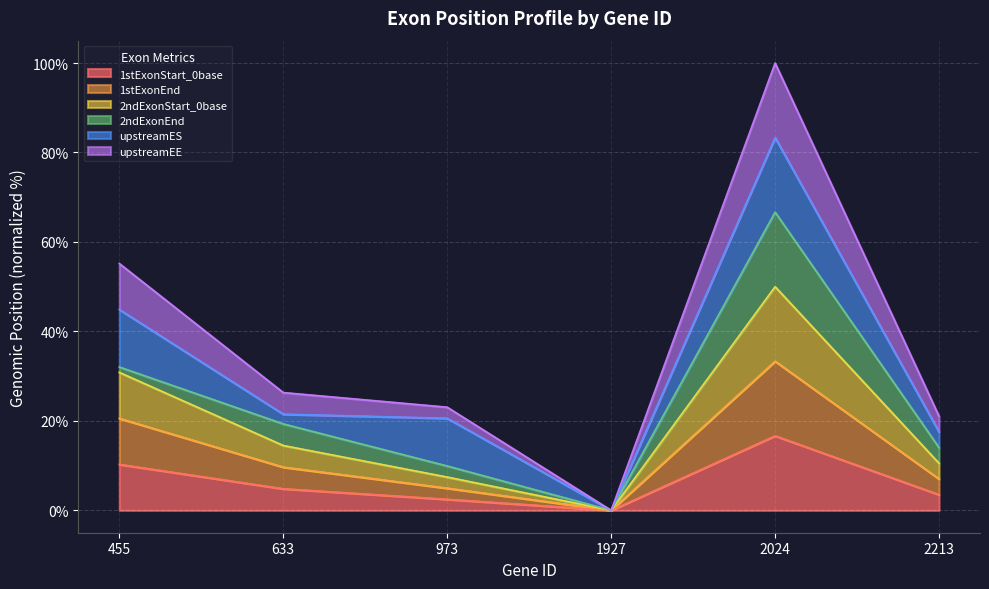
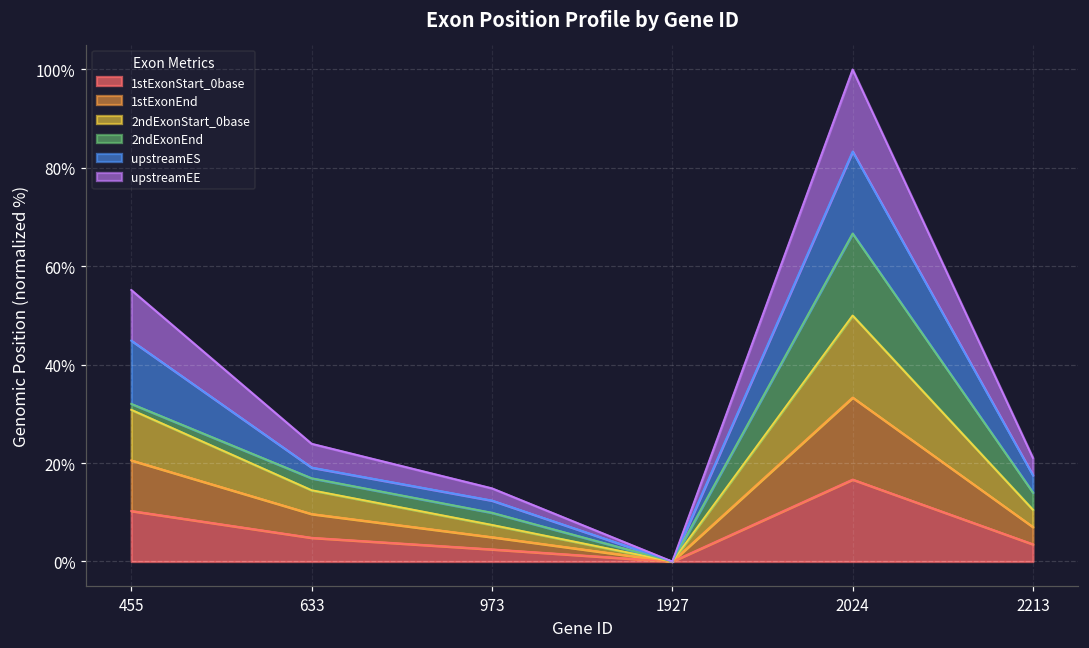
  {
    "1stExonStart_0base": {
      "455": "10%",
      "633": "5%",
      "973": "2%",
      "2024": "17%",
      "2213": "4%"
    },
    "2ndExonEnd": {
      "455": "1%",
-     "633": "5%",
+     "633": "2%",
      "973": "2%",
      "2024": "17%",
      "2213": "4%"
    },
    "upstreamES": {
      "455": "13%",
      "633": "2%",
-     "973": "11%",
+     "973": "2%",
      "2024": "17%",
      "2213": "4%"
    },
    "upstreamEE": {
      "455": "10%",
      "633": "5%",
      "973": "2%",
      "2024": "17%",
      "2213": "4%"
    }
  }
